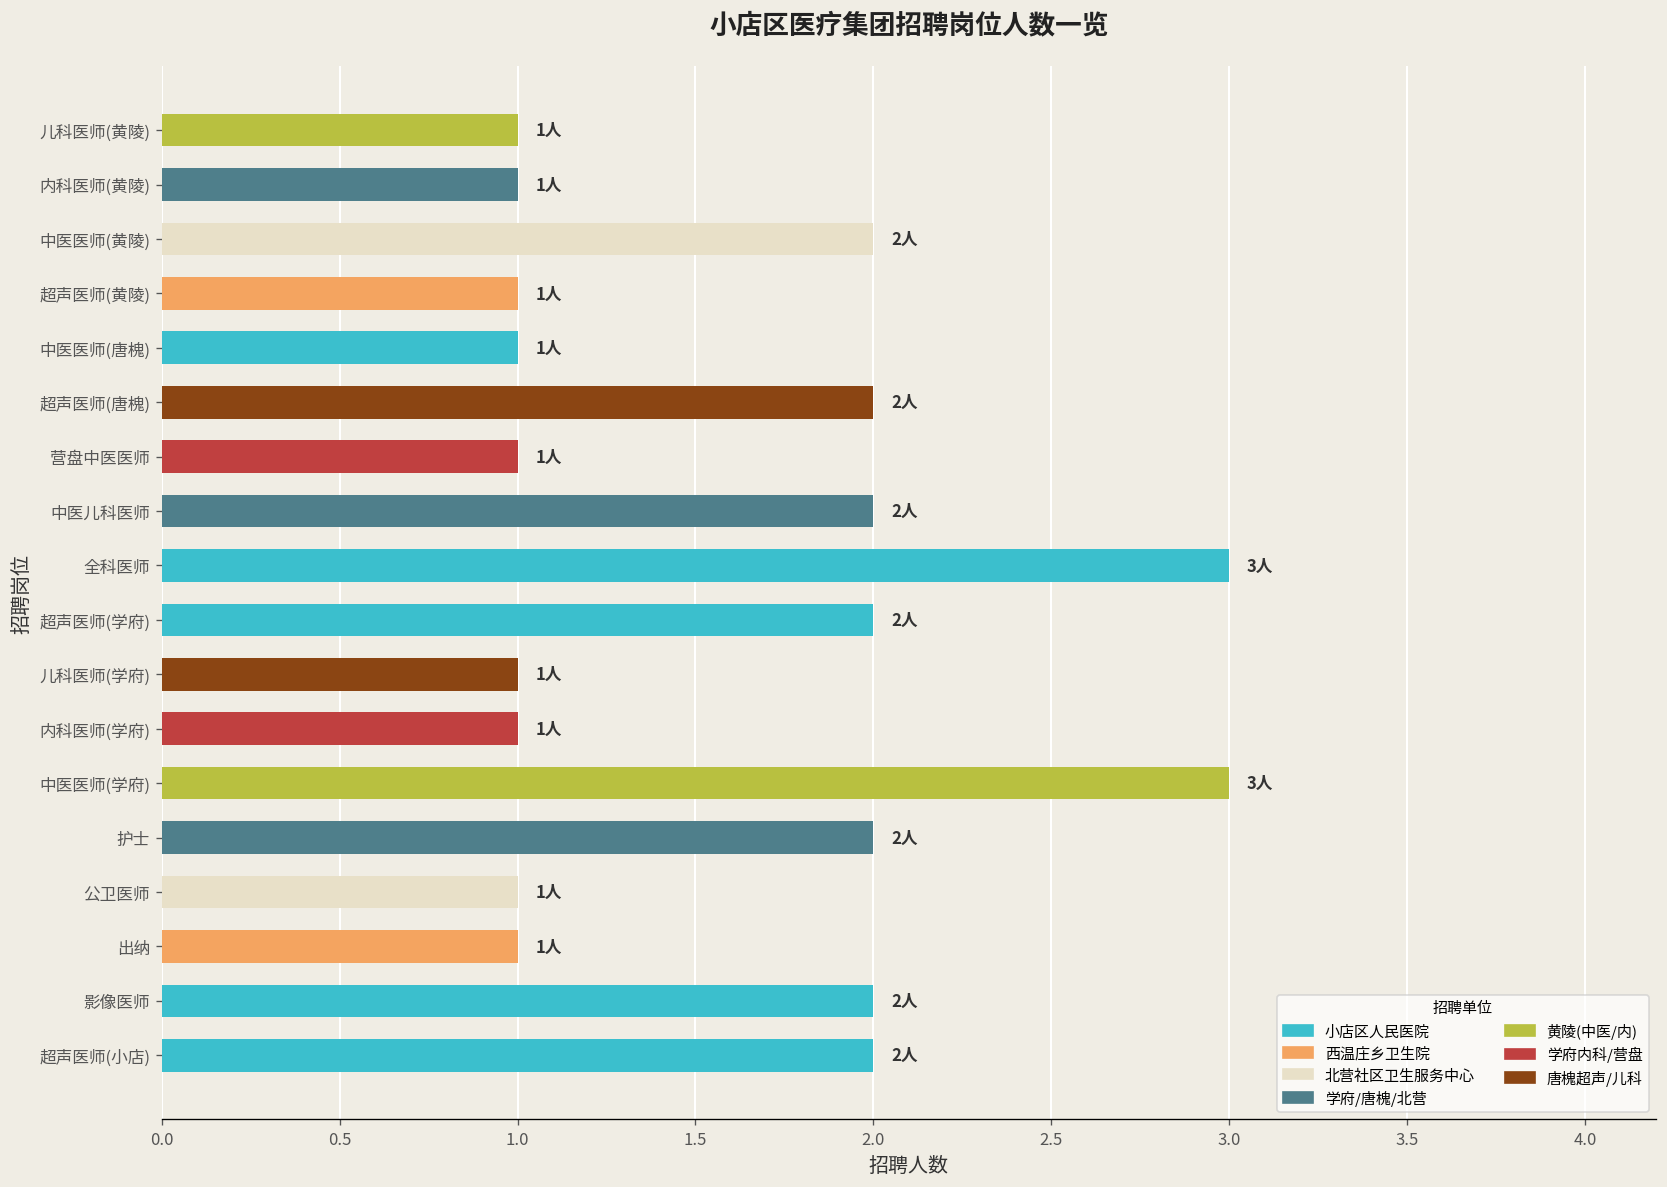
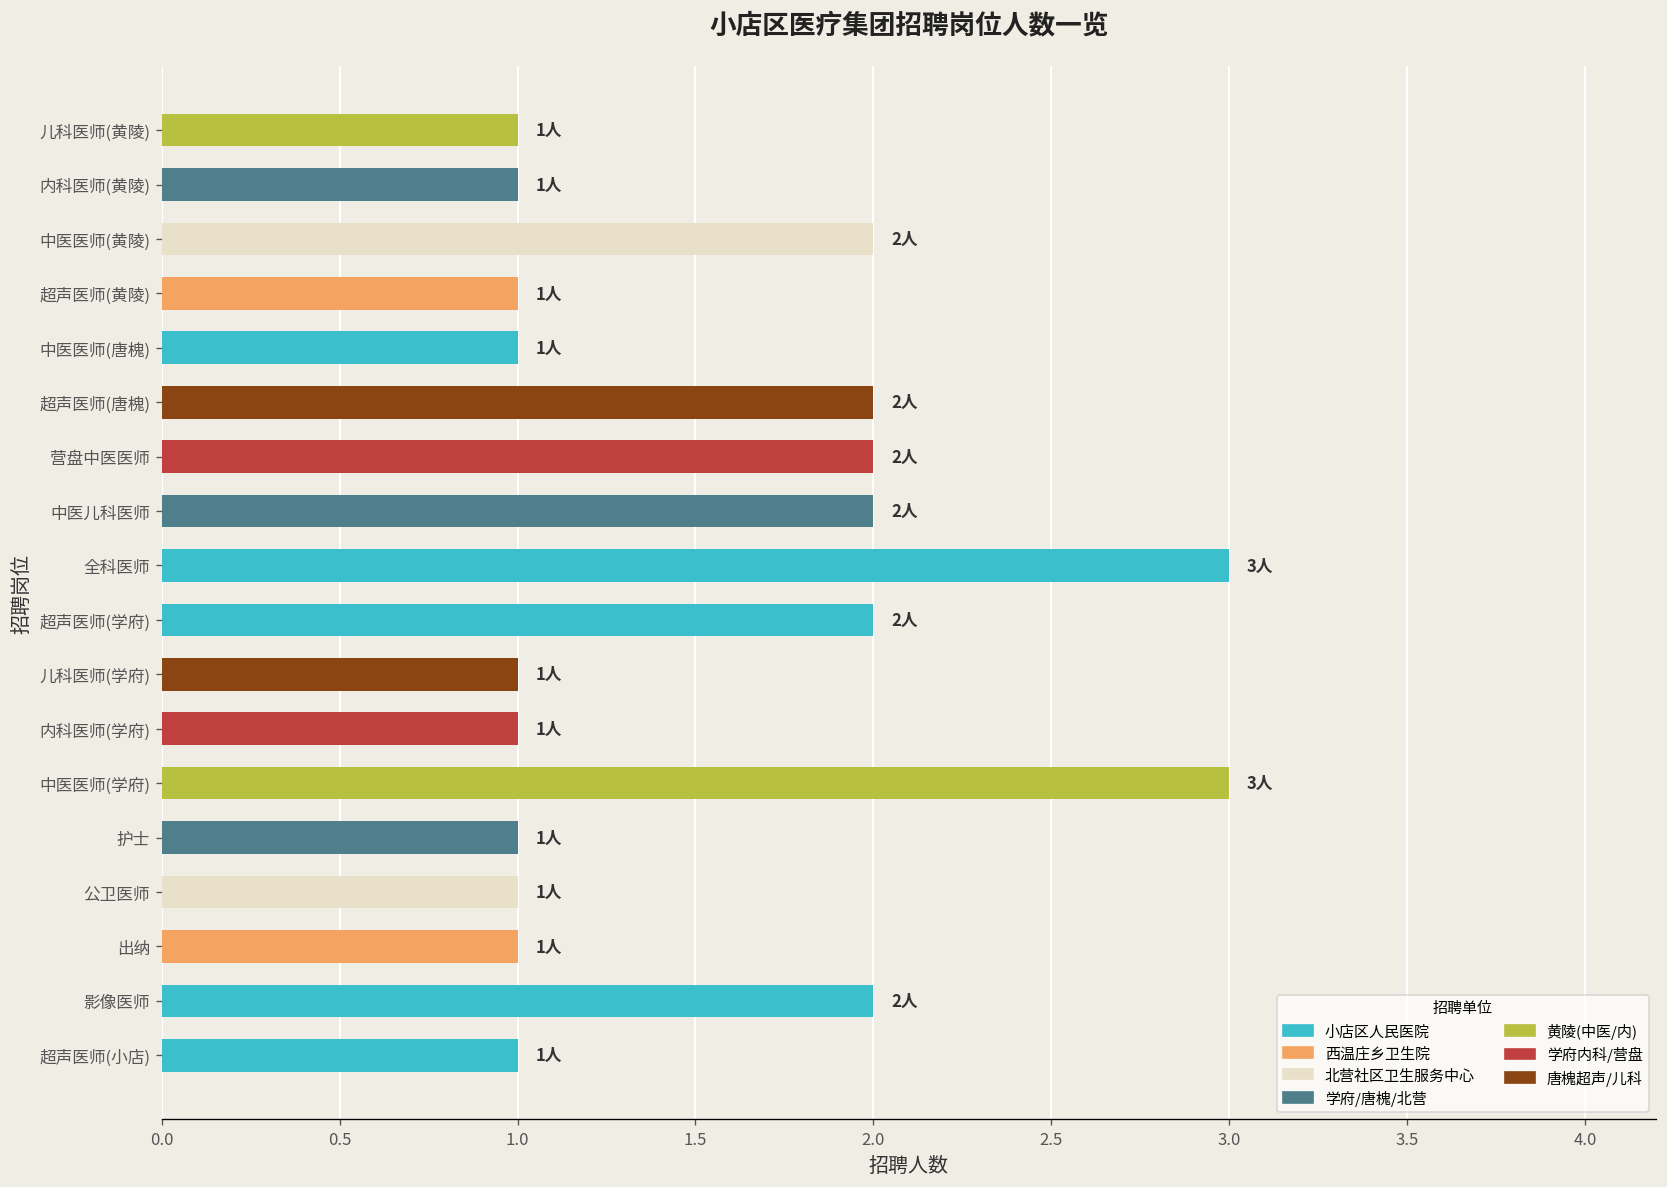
  {
    "儿科医师(黄陵)": "1人",
    "内科医师(黄陵)": "1人",
    "中医医师(黄陵)": "2人",
    "超声医师(黄陵)": "1人",
    "中医医师(唐槐)": "1人",
    "超声医师(唐槐)": "2人",
-   "营盘中医医师": "1人",
+   "营盘中医医师": "2人",
    "中医儿科医师": "2人",
    "全科医师": "3人",
    "超声医师(学府)": "2人",
    "儿科医师(学府)": "1人",
    "内科医师(学府)": "1人",
    "中医医师(学府)": "3人",
-   "护士": "2人",
+   "护士": "1人",
    "公卫医师": "1人",
    "出纳": "1人",
    "影像医师": "2人",
-   "超声医师(小店)": "2人"
+   "超声医师(小店)": "1人"
  }
